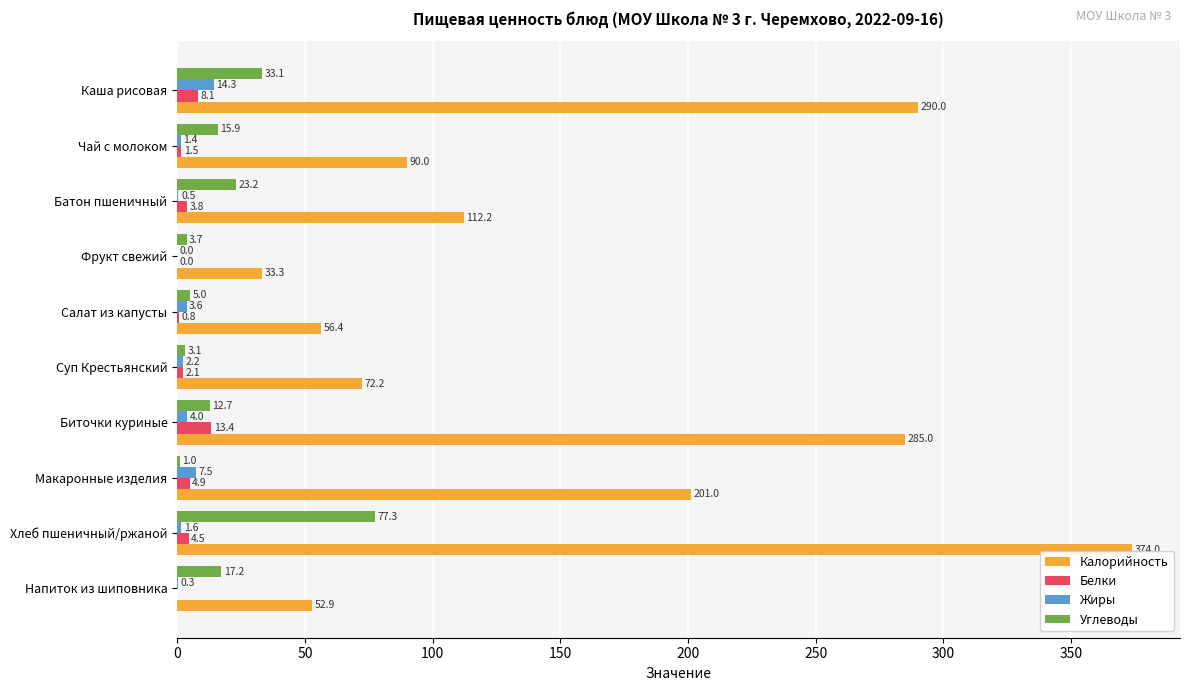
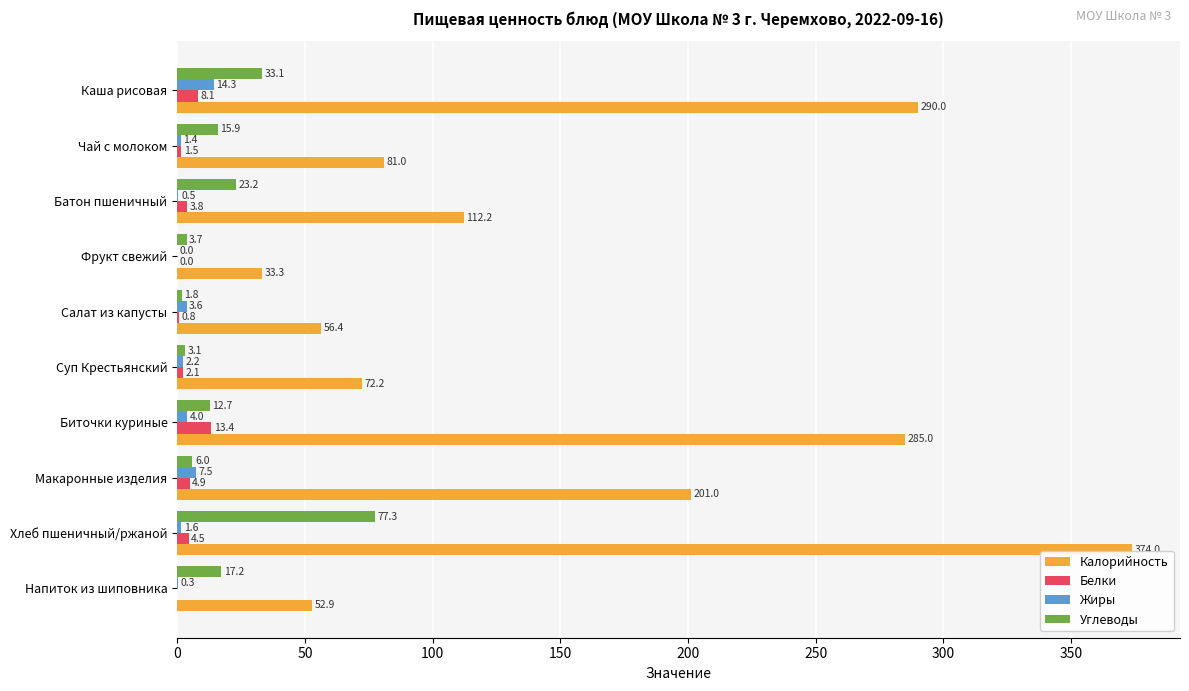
  {
    "Калорийность": {
      "Каша рисовая": 290.0,
-     "Чай с молоком": 90.0,
+     "Чай с молоком": 81.0,
      "Батон пшеничный": 112.2,
      "Фрукт свежий": 33.3,
      "Салат из капусты": 56.4,
      "Суп Крестьянский": 72.2,
      "Биточки куриные": 285.0,
      "Макаронные изделия": 201.0,
      "Напиток из шиповника": 52.9
    },
    "Белки": {
      "Каша рисовая": 8.1,
      "Чай с молоком": 1.5,
      "Батон пшеничный": 3.8,
      "Фрукт свежий": 0.0,
      "Салат из капусты": 0.8,
      "Суп Крестьянский": 2.1,
      "Биточки куриные": 13.4,
      "Макаронные изделия": 4.9,
      "Хлеб пшеничный/ржаной": 4.5
    },
    "Жиры": {
      "Каша рисовая": 14.3,
      "Чай с молоком": 1.4,
      "Батон пшеничный": 0.5,
      "Фрукт свежий": 0.0,
      "Салат из капусты": 3.6,
      "Суп Крестьянский": 2.2,
      "Биточки куриные": 4.0,
      "Макаронные изделия": 7.5,
      "Хлеб пшеничный/ржаной": 1.6,
      "Напиток из шиповника": 0.3
    },
    "Углеводы": {
      "Каша рисовая": 33.1,
      "Чай с молоком": 15.9,
      "Батон пшеничный": 23.2,
      "Фрукт свежий": 3.7,
-     "Салат из капусты": 5.0,
+     "Салат из капусты": 1.8,
      "Суп Крестьянский": 3.1,
      "Биточки куриные": 12.7,
-     "Макаронные изделия": 1.0,
+     "Макаронные изделия": 6.0,
      "Хлеб пшеничный/ржаной": 77.3,
      "Напиток из шиповника": 17.2
    }
  }
